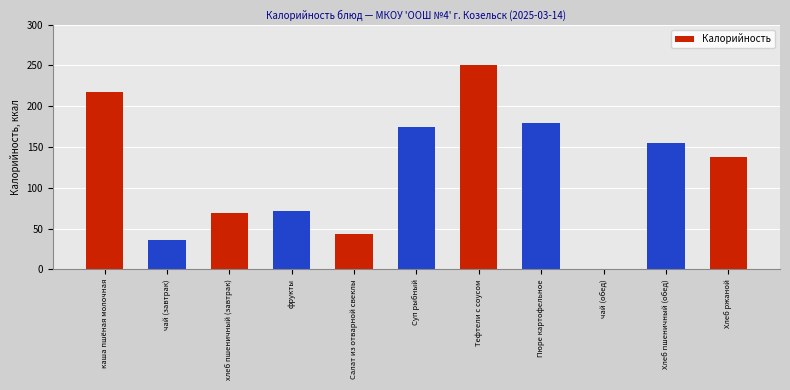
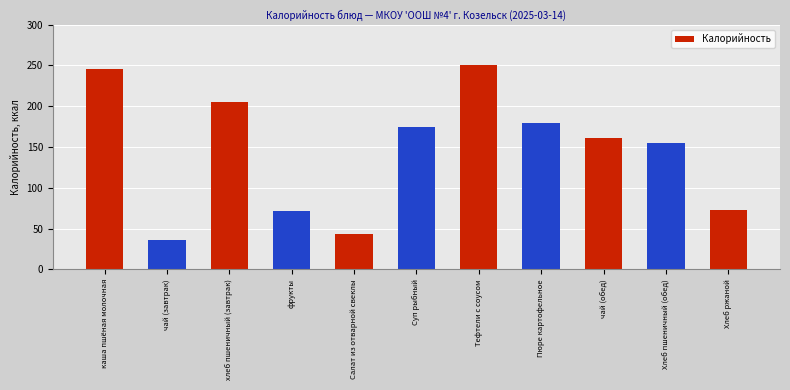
  {
-   "каша пшёная молочная": 220,
+   "каша пшёная молочная": 250,
    "чай (завтрак)": 40,
-   "хлеб пшеничный (завтрак)": 70,
+   "хлеб пшеничный (завтрак)": 200,
    "фрукты": 70,
    "Салат из отварной свеклы": 40,
    "Суп рыбный": 170,
    "Тефтели с соусом": 250,
    "Пюре картофельное": 180,
-   "чай (обед)": 0,
+   "чай (обед)": 160,
    "Хлеб пшеничный (обед)": 150,
-   "Хлеб ржаной": 140
+   "Хлеб ржаной": 70
  }
